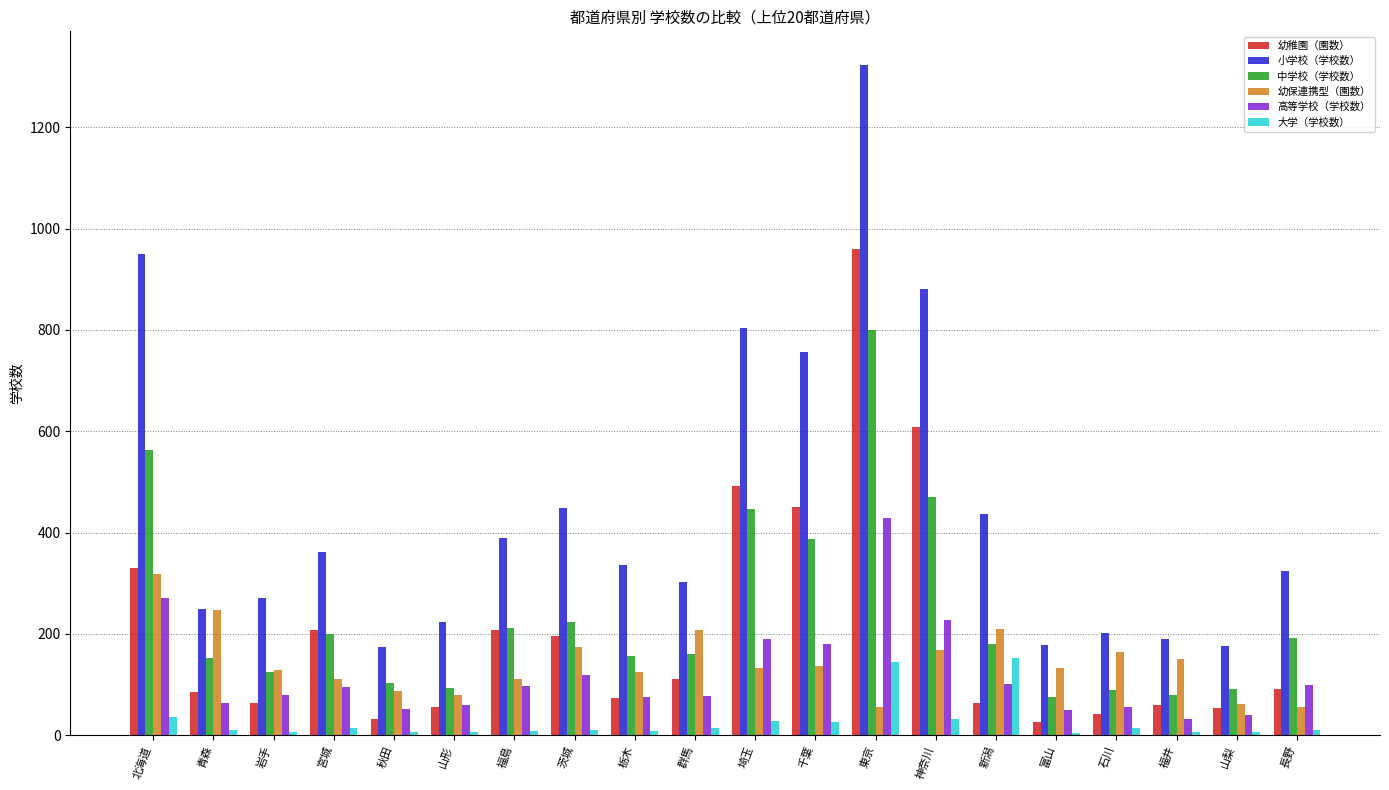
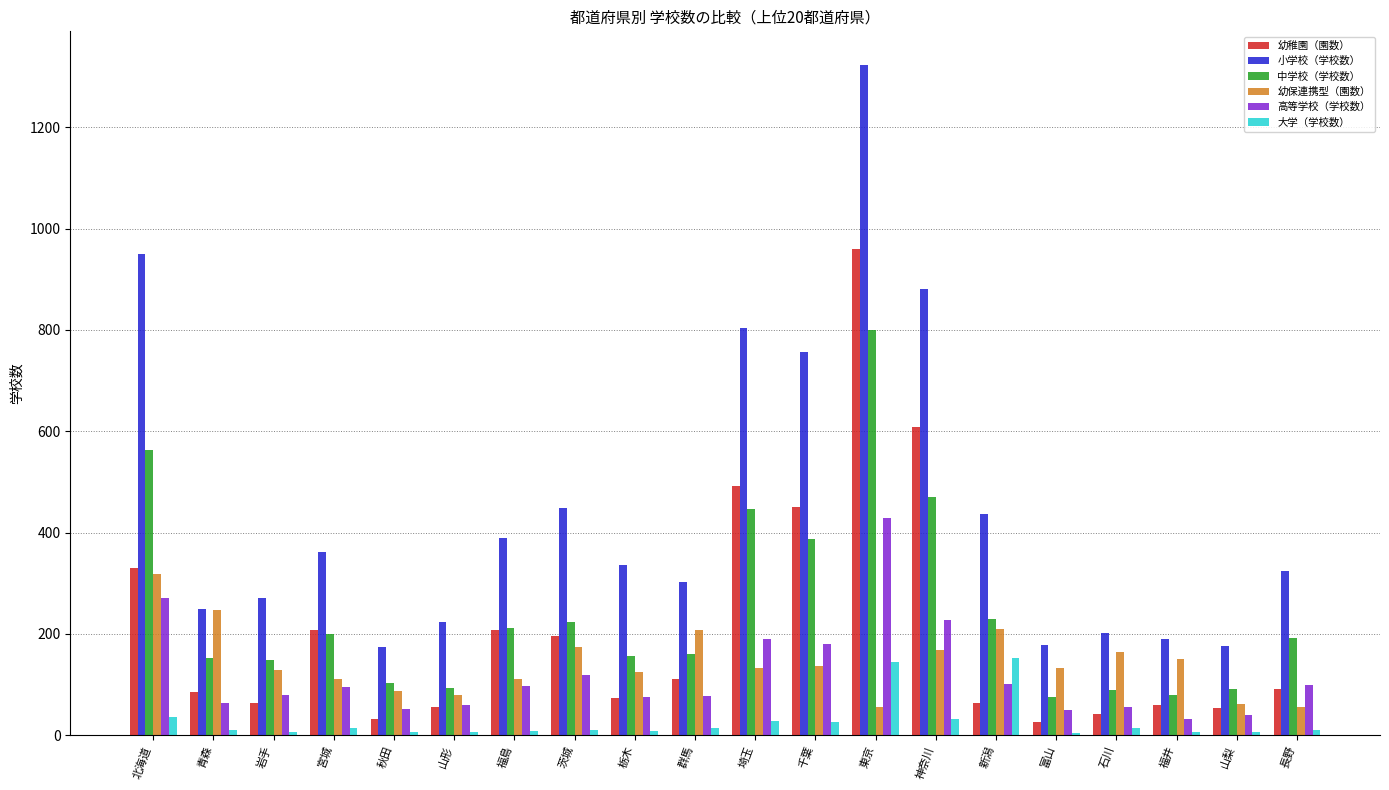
  {
    "幼稚園（園数）": {
      "北海道": 330,
      "青森": 90,
      "岩手": 60,
      "宮城": 210,
      "秋田": 30,
      "山形": 60,
      "福島": 210,
      "茨城": 200,
      "栃木": 70,
      "群馬": 110,
      "埼玉": 490,
      "千葉": 450,
      "東京": 960,
      "神奈川": 610,
      "新潟": 60,
      "富山": 30,
      "石川": 40,
      "福井": 60,
      "山梨": 50,
      "長野": 90
    },
    "小学校（学校数）": {
      "北海道": 950,
      "青森": 250,
      "岩手": 270,
      "宮城": 360,
      "秋田": 170,
      "山形": 220,
      "福島": 390,
      "茨城": 450,
      "栃木": 340,
      "群馬": 300,
      "埼玉": 800,
      "千葉": 760,
      "東京": 1320,
      "神奈川": 880,
      "新潟": 440,
      "富山": 180,
      "石川": 200,
      "福井": 190,
      "山梨": 180,
      "長野": 320
    },
    "中学校（学校数）": {
      "北海道": 560,
      "青森": 150,
-     "岩手": 130,
+     "岩手": 150,
      "宮城": 200,
      "秋田": 100,
      "山形": 90,
      "福島": 210,
      "茨城": 220,
      "栃木": 160,
      "群馬": 160,
      "埼玉": 450,
      "千葉": 390,
      "東京": 800,
      "神奈川": 470,
-     "新潟": 180,
+     "新潟": 230,
      "富山": 80,
      "石川": 90,
      "福井": 80,
      "山梨": 90,
      "長野": 190
    },
    "幼保連携型（園数）": {
      "北海道": 320,
      "青森": 250,
      "岩手": 130,
      "宮城": 110,
      "秋田": 90,
      "山形": 80,
      "福島": 110,
      "茨城": 180,
      "栃木": 120,
      "群馬": 210,
      "埼玉": 130,
      "千葉": 140,
      "東京": 60,
      "神奈川": 170,
      "新潟": 210,
      "富山": 130,
      "石川": 170,
      "福井": 150,
      "山梨": 60,
      "長野": 60
    },
    "高等学校（学校数）": {
      "北海道": 270,
      "青森": 60,
      "岩手": 80,
      "宮城": 100,
      "秋田": 50,
      "山形": 60,
      "福島": 100,
      "茨城": 120,
      "栃木": 80,
      "群馬": 80,
      "埼玉": 190,
      "千葉": 180,
      "東京": 430,
      "神奈川": 230,
      "新潟": 100,
      "富山": 50,
      "石川": 60,
      "福井": 30,
      "山梨": 40,
      "長野": 100
    },
    "大学（学校数）": {
      "北海道": 40,
      "青森": 10,
      "岩手": 10,
      "宮城": 10,
      "秋田": 10,
      "山形": 10,
      "福島": 10,
      "茨城": 10,
      "栃木": 10,
      "群馬": 20,
      "埼玉": 30,
      "千葉": 30,
      "東京": 140,
      "神奈川": 30,
      "新潟": 150,
      "富山": 10,
      "石川": 10,
      "福井": 10,
      "山梨": 10,
      "長野": 10
    }
  }
